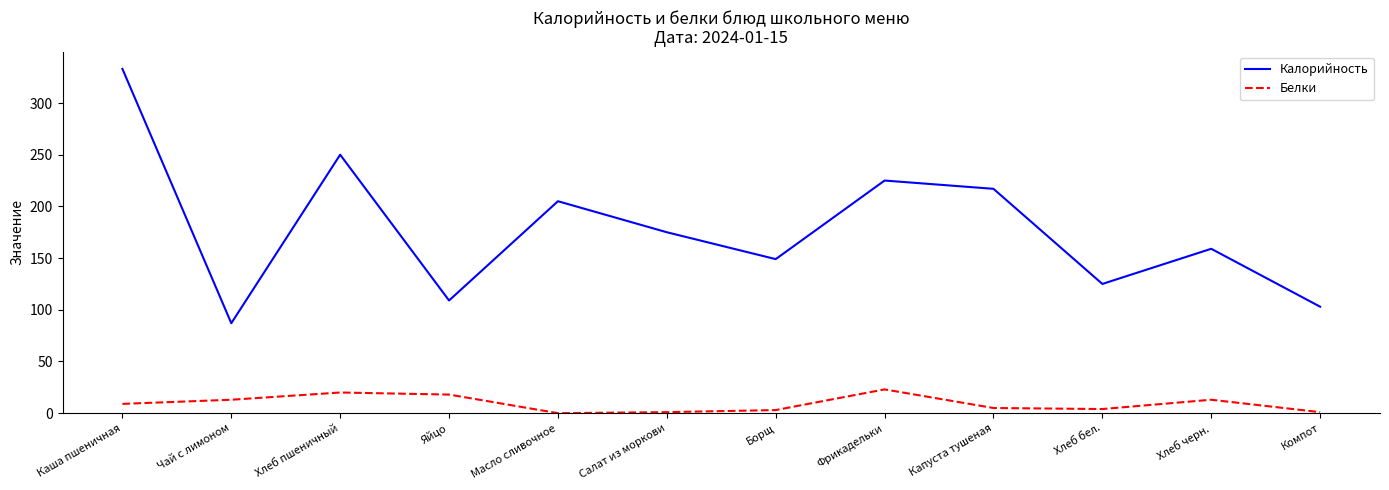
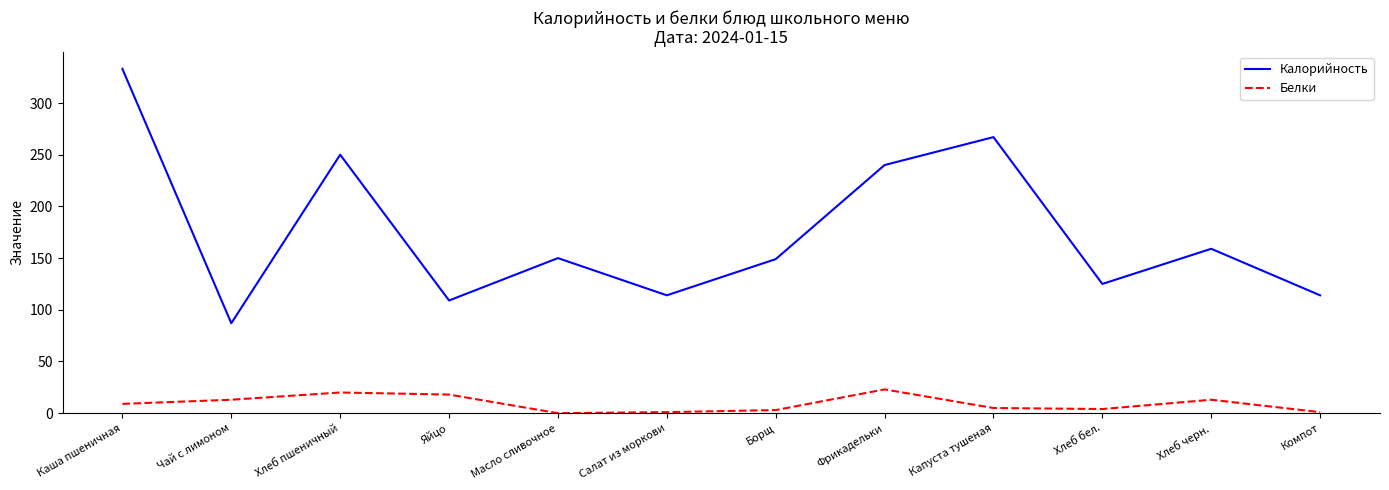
  {
    "Калорийность": {
      "Каша пшеничная": 333,
      "Чай с лимоном": 87,
      "Хлеб пшеничный": 250,
      "Яйцо": 109,
-     "Масло сливочное": 205,
-     "Салат из моркови": 175,
+     "Масло сливочное": 150,
+     "Салат из моркови": 114,
      "Борщ": 149,
-     "Фрикадельки": 225,
-     "Капуста тушеная": 217,
+     "Фрикадельки": 240,
+     "Капуста тушеная": 267,
      "Хлеб бел.": 125,
      "Хлеб черн.": 159,
-     "Компот": 103
+     "Компот": 114
    },
    "Белки": {
      "Каша пшеничная": 9,
      "Чай с лимоном": 13,
      "Хлеб пшеничный": 20,
      "Яйцо": 18,
      "Масло сливочное": 0,
      "Салат из моркови": 1,
      "Борщ": 3,
      "Фрикадельки": 23,
      "Капуста тушеная": 5,
      "Хлеб бел.": 4,
      "Хлеб черн.": 13,
      "Компот": 1
    }
  }
